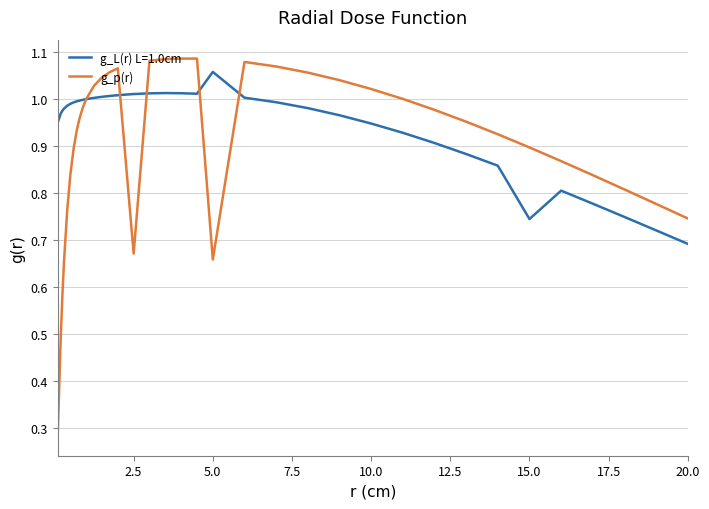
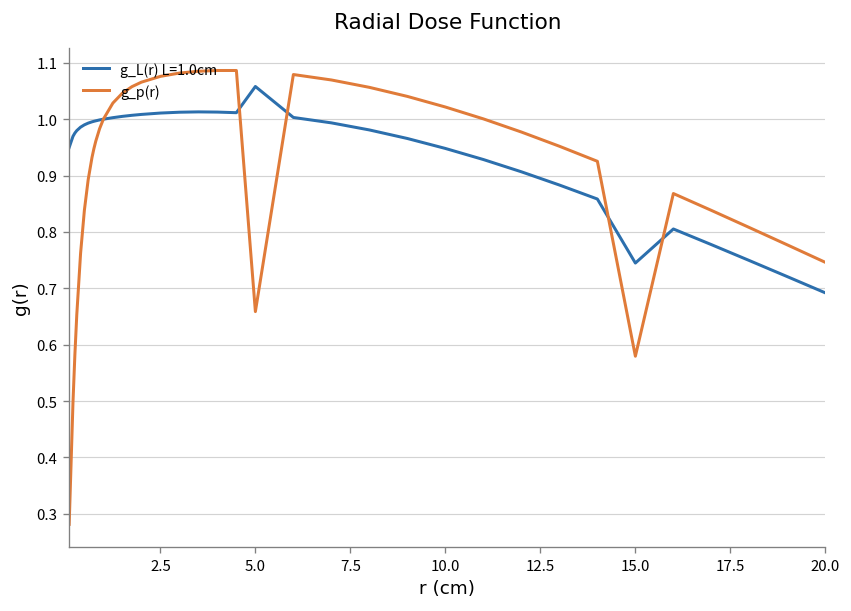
  {
    "g_L(r) L=1.0cm": {
      "2.5": 1.01,
      "5.0": 1.06,
      "10.0": 0.95,
      "15.0": 0.74,
      "20.0": 0.69
    },
    "g_p(r)": {
-     "2.5": 0.67,
+     "2.5": 1.08,
      "5.0": 0.66,
      "10.0": 1.02,
-     "15.0": 0.90,
+     "15.0": 0.58,
      "20.0": 0.75
    }
  }
